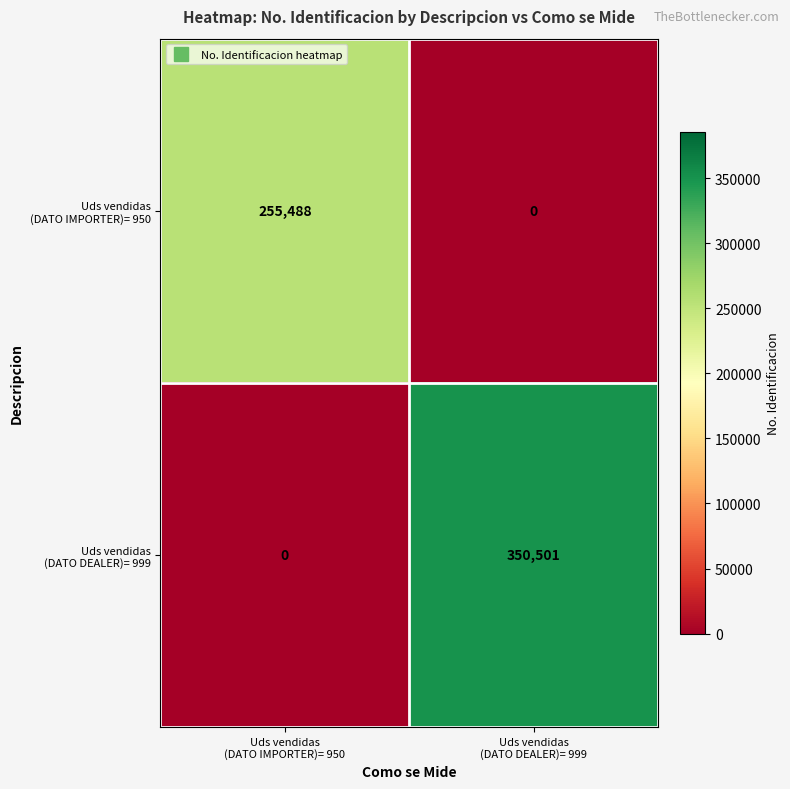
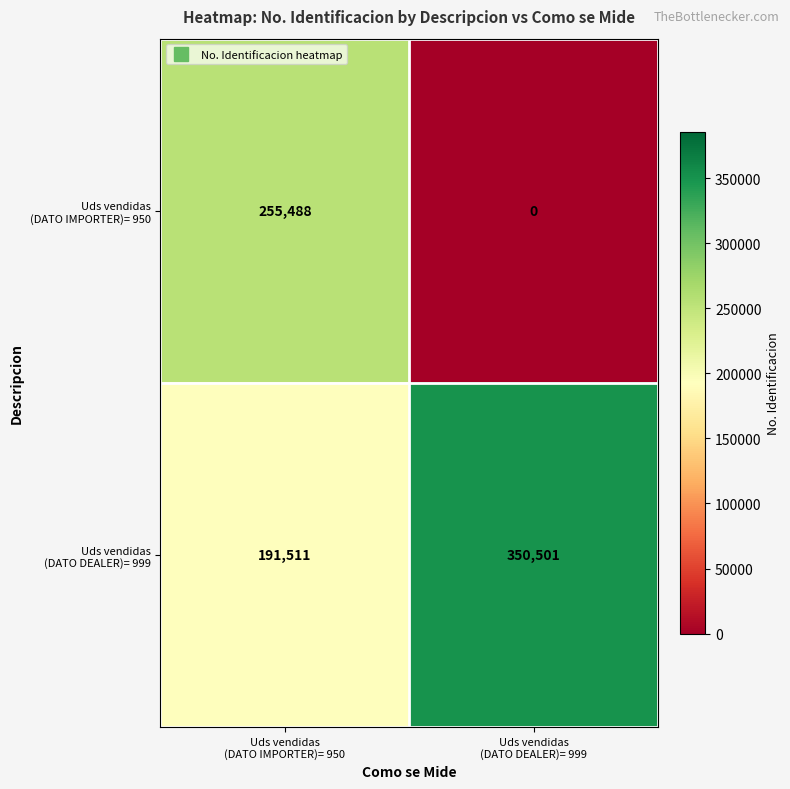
  {
    "Uds vendidas (DATO IMPORTER)= 950": {
      "Uds vendidas (DATO IMPORTER)= 950": "255,488",
      "Uds vendidas (DATO DEALER)= 999": "0"
    },
    "Uds vendidas (DATO DEALER)= 999": {
-     "Uds vendidas (DATO IMPORTER)= 950": "0",
+     "Uds vendidas (DATO IMPORTER)= 950": "191,511",
      "Uds vendidas (DATO DEALER)= 999": "350,501"
    }
  }
